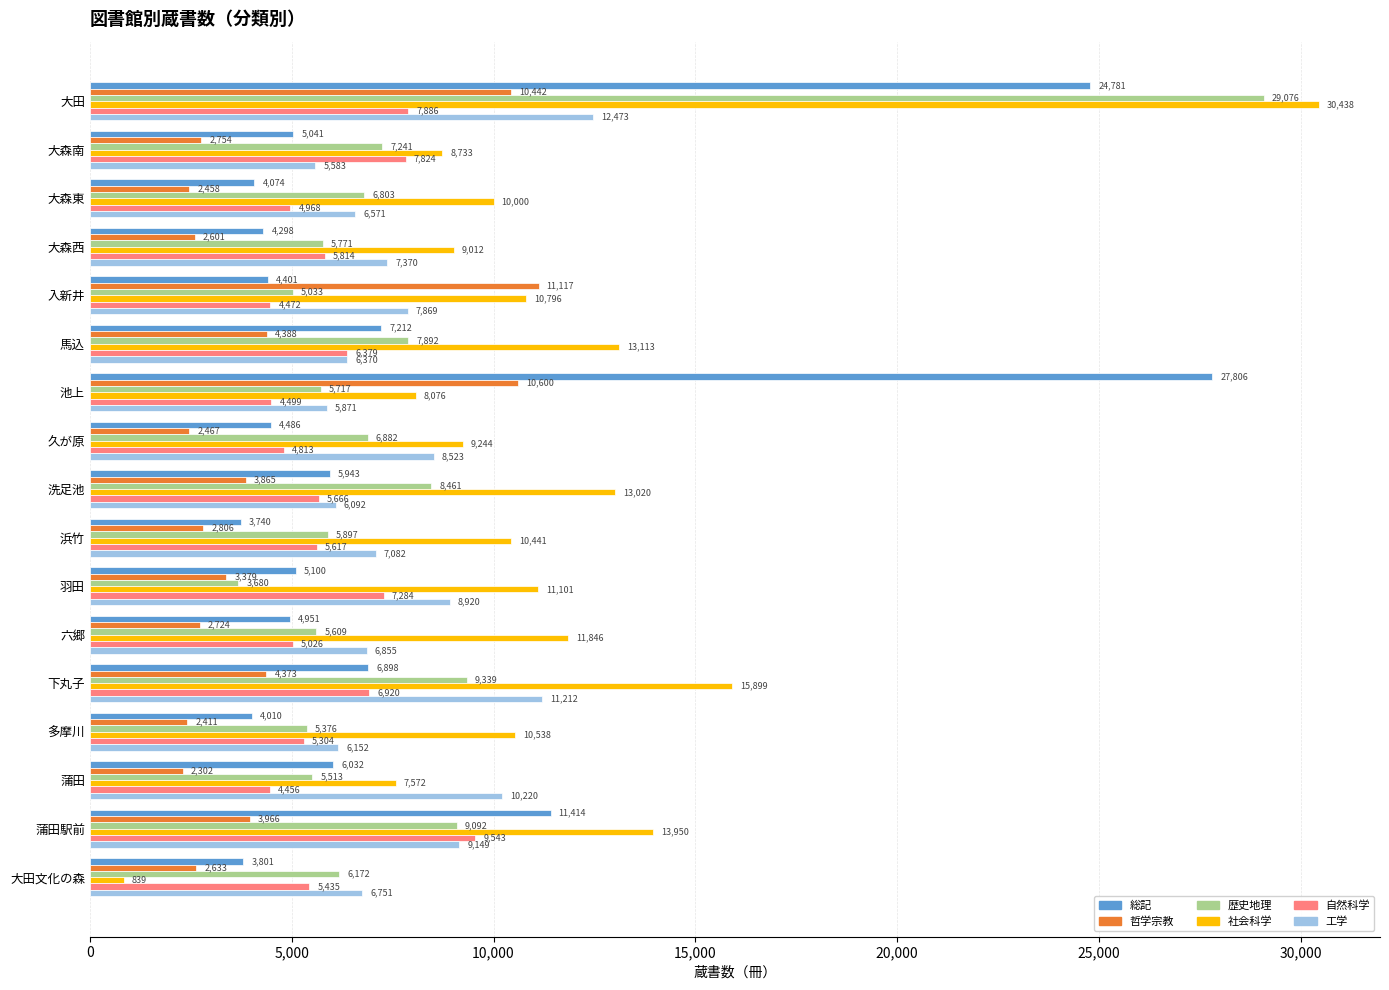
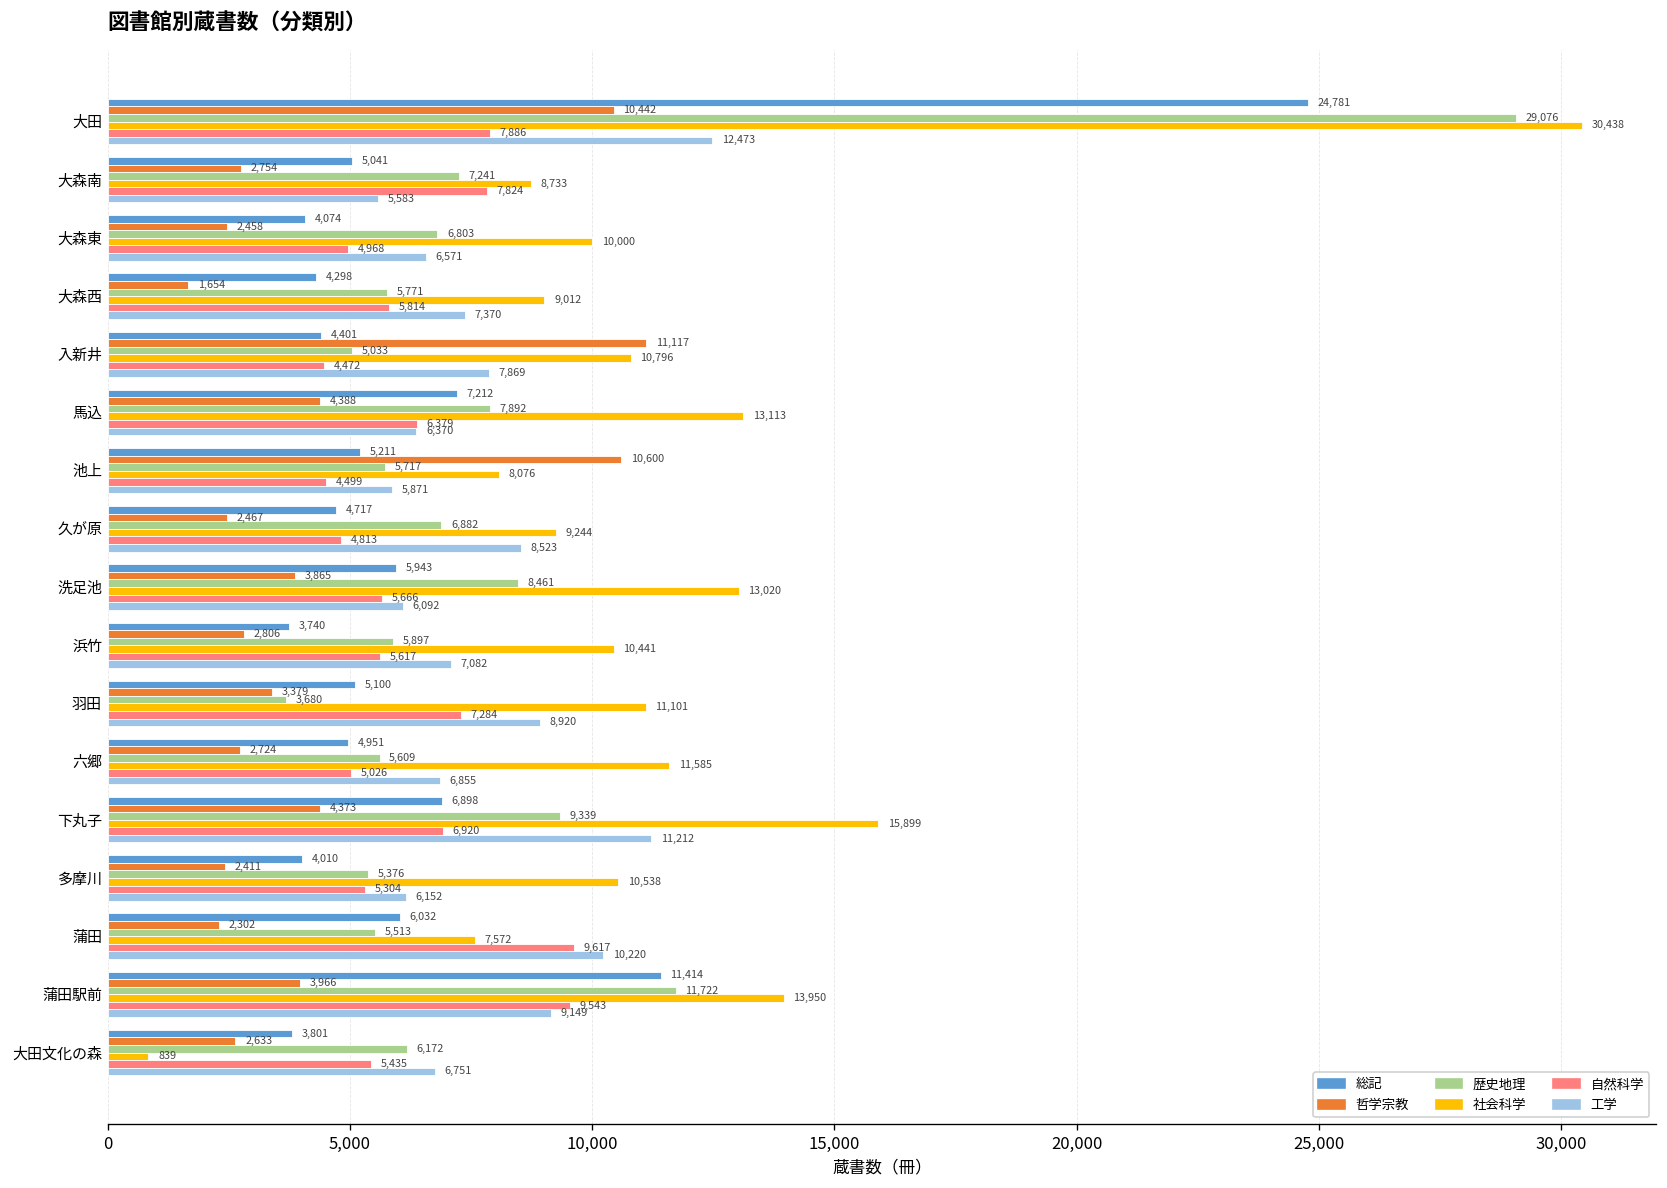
  {
    "総記": {
      "大田": "24,781",
      "大森南": "5,041",
      "大森東": "4,074",
      "大森西": "4,298",
      "入新井": "4,401",
      "馬込": "7,212",
-     "池上": "27,806",
-     "久が原": "4,486",
+     "池上": "5,211",
+     "久が原": "4,717",
      "洗足池": "5,943",
      "浜竹": "3,740",
      "羽田": "5,100",
      "六郷": "4,951",
      "下丸子": "6,898",
      "多摩川": "4,010",
      "蒲田": "6,032",
      "蒲田駅前": "11,414",
      "大田文化の森": "3,801"
    },
    "哲学宗教": {
      "大田": "10,442",
      "大森南": "2,754",
      "大森東": "2,458",
-     "大森西": "2,601",
+     "大森西": "1,654",
      "入新井": "11,117",
      "馬込": "4,388",
      "池上": "10,600",
      "久が原": "2,467",
      "洗足池": "3,865",
      "浜竹": "2,806",
      "羽田": "3,379",
      "六郷": "2,724",
      "下丸子": "4,373",
      "多摩川": "2,411",
      "蒲田": "2,302",
      "蒲田駅前": "3,966",
      "大田文化の森": "2,633"
    },
    "歴史地理": {
      "大田": "29,076",
      "大森南": "7,241",
      "大森東": "6,803",
      "大森西": "5,771",
      "入新井": "5,033",
      "馬込": "7,892",
      "池上": "5,717",
      "久が原": "6,882",
      "洗足池": "8,461",
      "浜竹": "5,897",
      "羽田": "3,680",
      "六郷": "5,609",
      "下丸子": "9,339",
      "多摩川": "5,376",
      "蒲田": "5,513",
-     "蒲田駅前": "9,092",
+     "蒲田駅前": "11,722",
      "大田文化の森": "6,172"
    },
    "社会科学": {
      "大田": "30,438",
      "大森南": "8,733",
      "大森東": "10,000",
      "大森西": "9,012",
      "入新井": "10,796",
      "馬込": "13,113",
      "池上": "8,076",
      "久が原": "9,244",
      "洗足池": "13,020",
      "浜竹": "10,441",
      "羽田": "11,101",
-     "六郷": "11,846",
+     "六郷": "11,585",
      "下丸子": "15,899",
      "多摩川": "10,538",
      "蒲田": "7,572",
      "蒲田駅前": "13,950",
      "大田文化の森": "839"
    },
    "自然科学": {
      "大田": "7,886",
      "大森南": "7,824",
      "大森東": "4,968",
      "大森西": "5,814",
      "入新井": "4,472",
      "池上": "4,499",
      "久が原": "4,813",
      "洗足池": "5,666",
      "浜竹": "5,617",
      "羽田": "7,284",
      "六郷": "5,026",
      "下丸子": "6,920",
      "多摩川": "5,304",
-     "蒲田": "4,456",
+     "蒲田": "9,617",
      "蒲田駅前": "9,543",
      "大田文化の森": "5,435"
    },
    "工学": {
      "大田": "12,473",
      "大森南": "5,583",
      "大森東": "6,571",
      "大森西": "7,370",
      "入新井": "7,869",
      "池上": "5,871",
      "久が原": "8,523",
      "洗足池": "6,092",
      "浜竹": "7,082",
      "羽田": "8,920",
      "六郷": "6,855",
      "下丸子": "11,212",
      "多摩川": "6,152",
      "蒲田": "10,220",
      "蒲田駅前": "9,149",
      "大田文化の森": "6,751"
    }
  }
